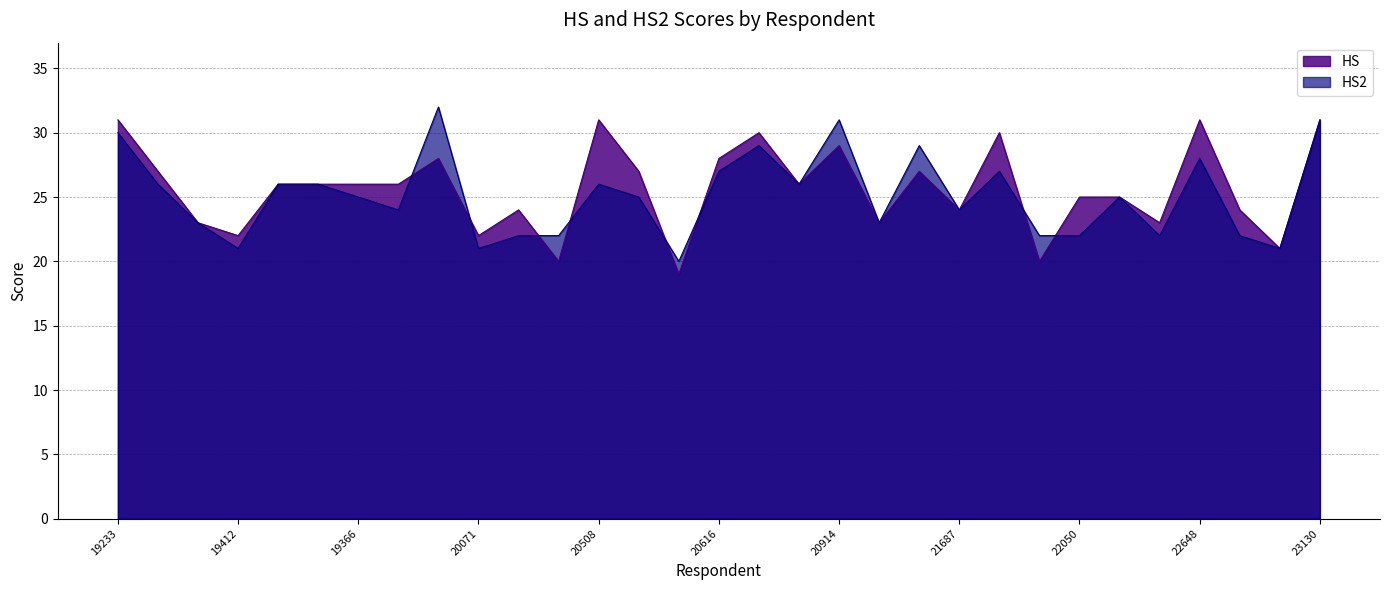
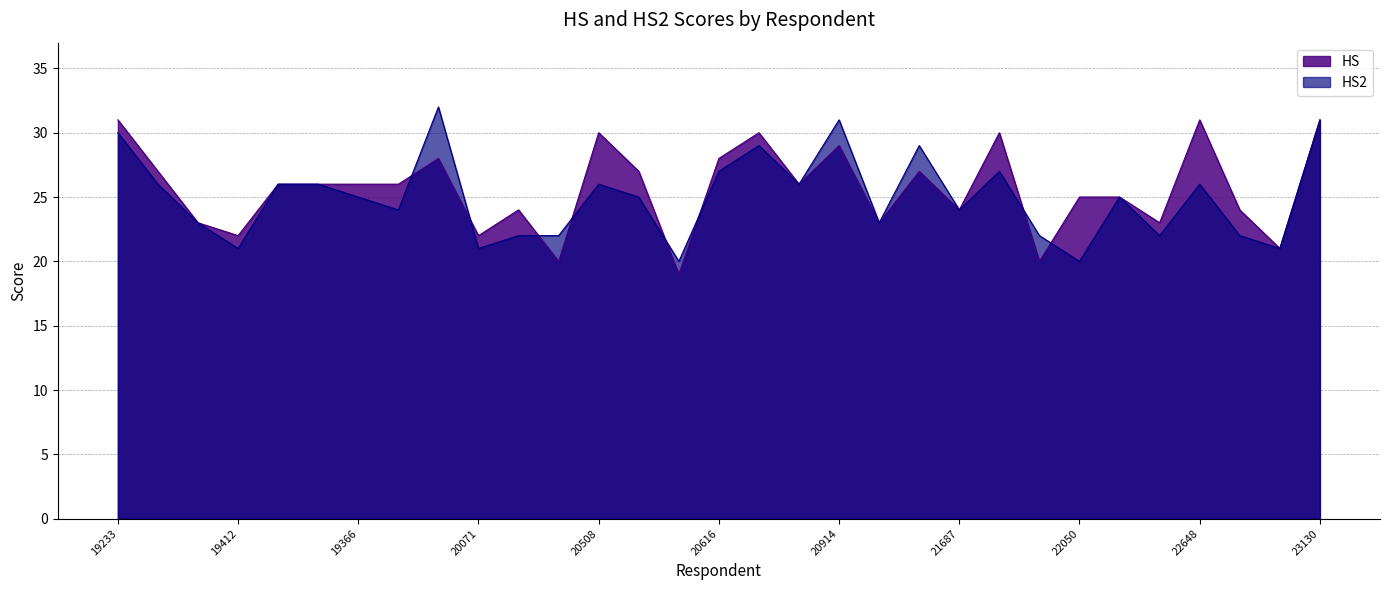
  {
    "HS": {
      "19233": 31,
      "19412": 22,
      "19366": 26,
      "20071": 22,
-     "20508": 31,
+     "20508": 30,
      "20616": 28,
      "20914": 29,
      "22050": 25,
      "22648": 31
    },
    "HS2": {
      "19233": 30,
      "19412": 21,
      "19366": 25,
      "20071": 21,
      "20508": 26,
      "20616": 27,
      "20914": 31,
-     "22050": 22,
-     "22648": 28
+     "22050": 20,
+     "22648": 26
    }
  }
